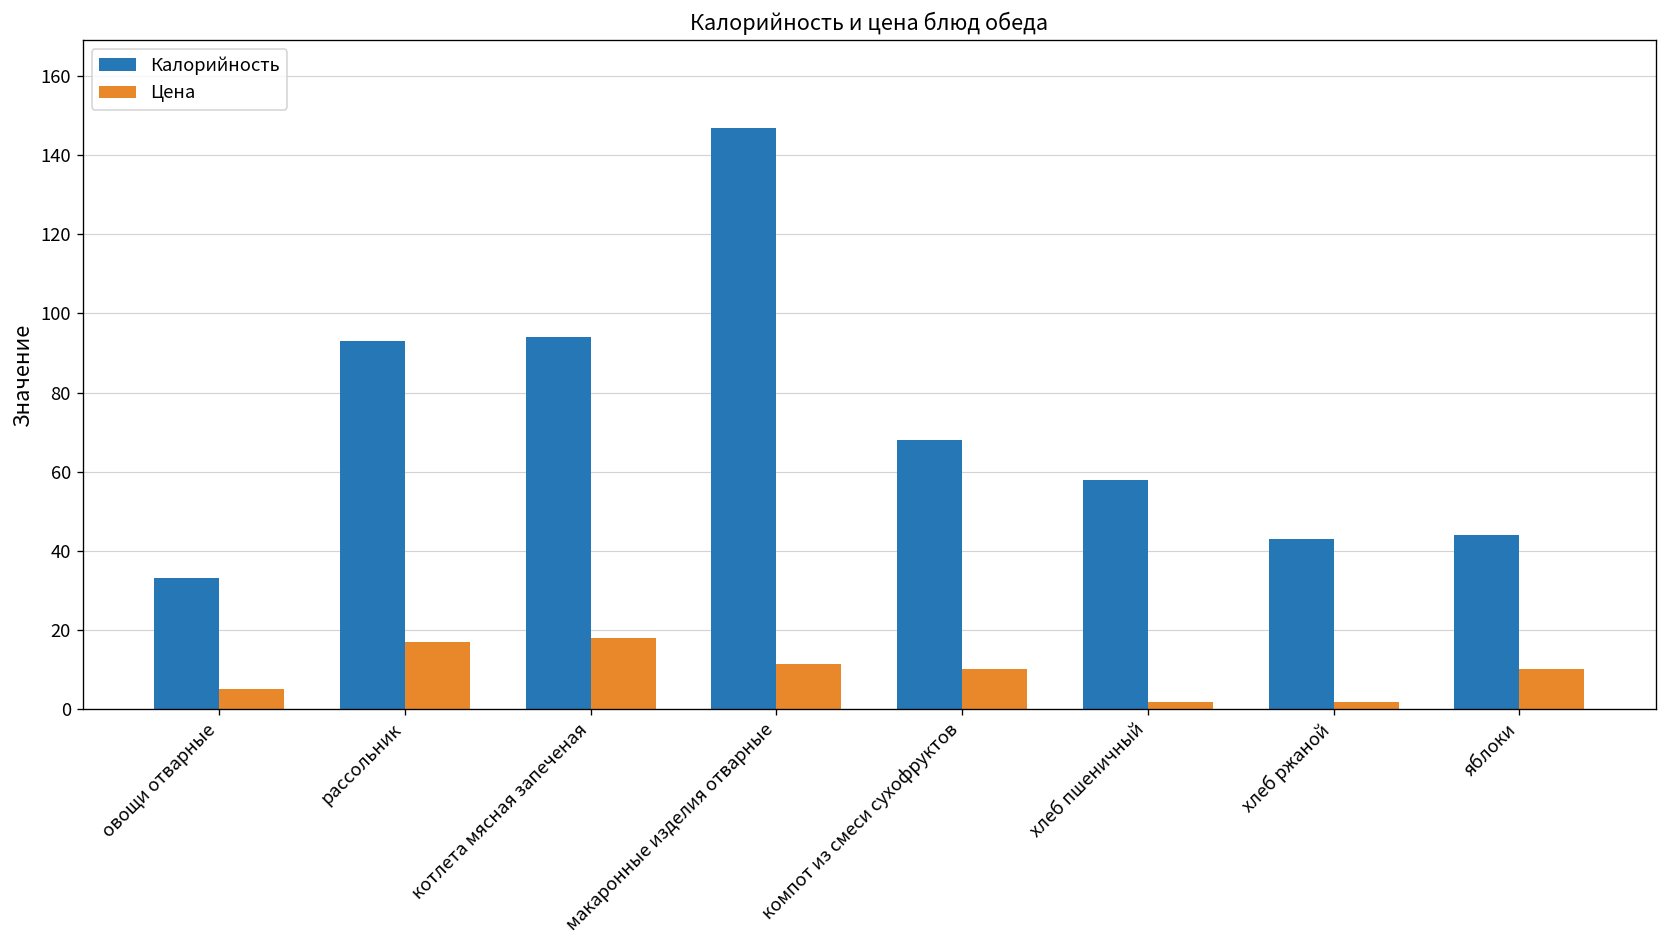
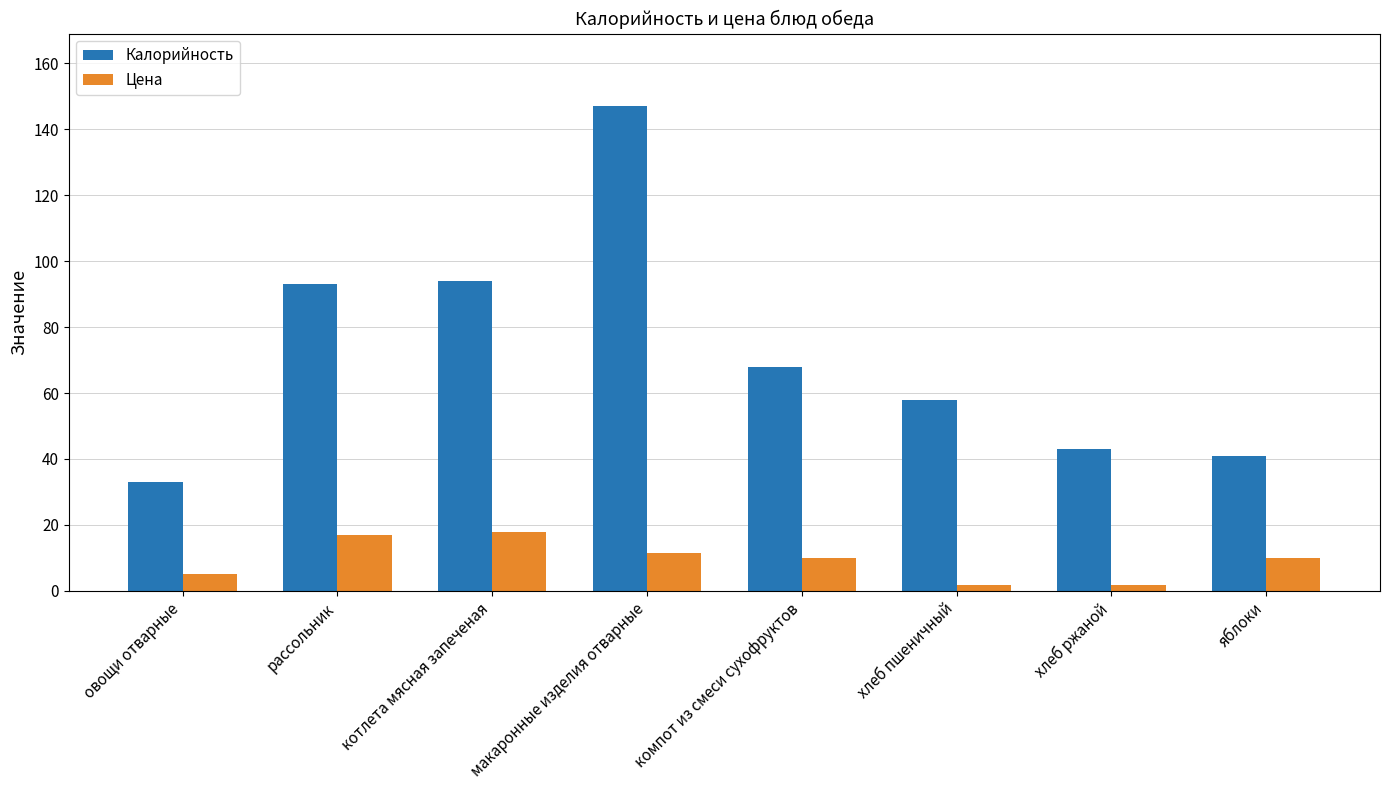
  {
    "Калорийность": {
      "овощи отварные": 33,
      "рассольник": 93,
      "котлета мясная запеченая": 94,
      "макаронные изделия отварные": 147,
      "компот из смеси сухофруктов": 68,
      "хлеб пшеничный": 58,
      "хлеб ржаной": 43,
-     "яблоки": 44
+     "яблоки": 41
    },
    "Цена": {
      "овощи отварные": 5,
      "рассольник": 17,
      "котлета мясная запеченая": 18,
      "макаронные изделия отварные": 11,
      "компот из смеси сухофруктов": 10,
      "хлеб пшеничный": 2,
      "хлеб ржаной": 2,
      "яблоки": 10
    }
  }
